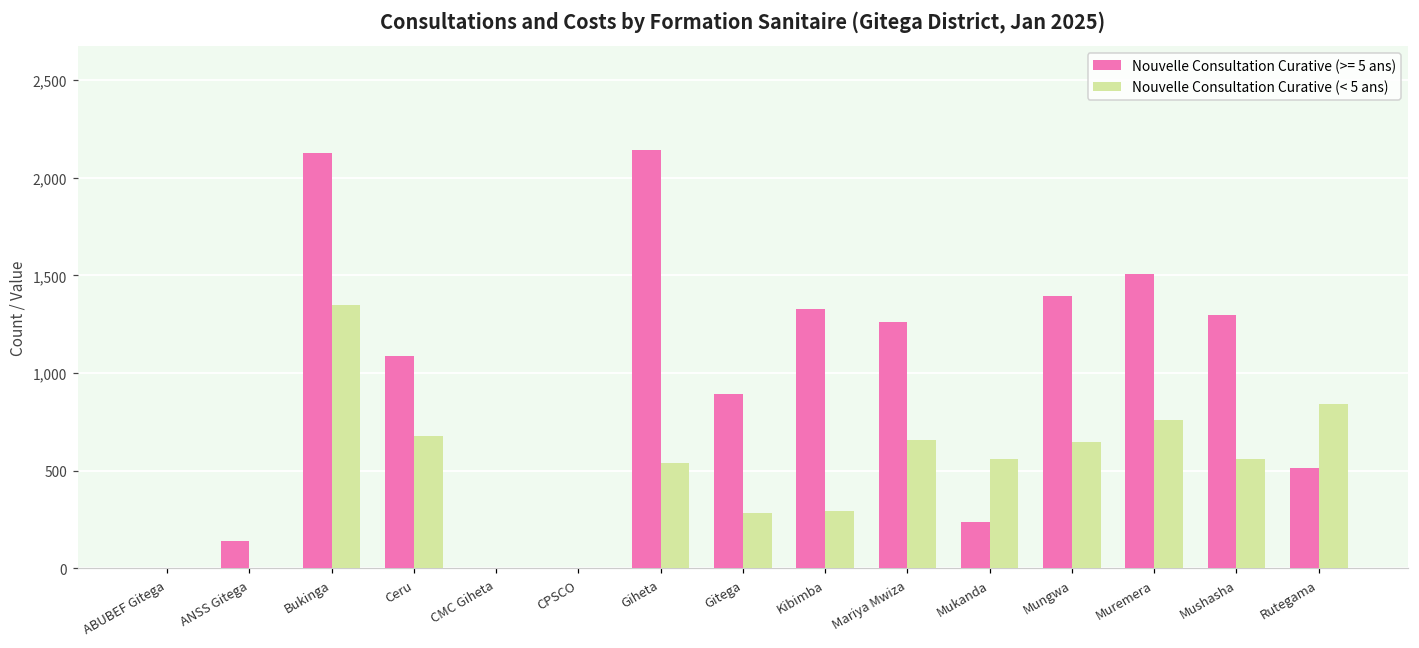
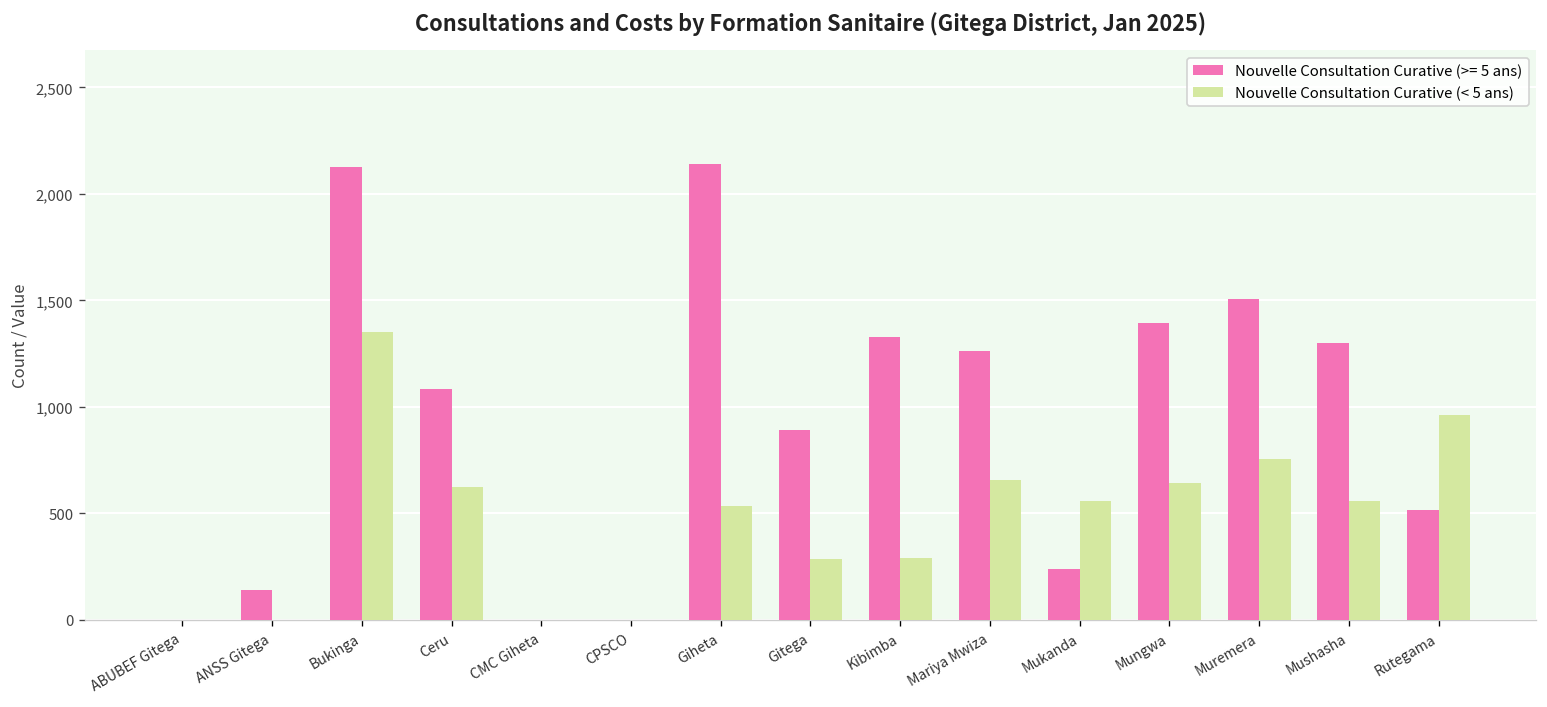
  {
    "Nouvelle Consultation Curative (>= 5 ans)": {
      "ABUBEF Gitega": "0",
      "ANSS Gitega": "140",
      "Bukinga": "2,130",
      "Ceru": "1,090",
      "CMC Giheta": "0",
      "CPSCO": "0",
      "Giheta": "2,140",
      "Gitega": "890",
      "Kibimba": "1,330",
      "Mariya Mwiza": "1,260",
      "Mukanda": "240",
      "Mungwa": "1,400",
      "Muremera": "1,510",
      "Mushasha": "1,300",
      "Rutegama": "520"
    },
    "Nouvelle Consultation Curative (< 5 ans)": {
      "ABUBEF Gitega": "0",
      "ANSS Gitega": "0",
      "Bukinga": "1,350",
-     "Ceru": "680",
+     "Ceru": "620",
      "CMC Giheta": "0",
      "CPSCO": "0",
      "Giheta": "540",
      "Gitega": "280",
      "Kibimba": "290",
      "Mariya Mwiza": "660",
      "Mukanda": "560",
      "Mungwa": "650",
      "Muremera": "760",
      "Mushasha": "560",
-     "Rutegama": "840"
+     "Rutegama": "960"
    }
  }
